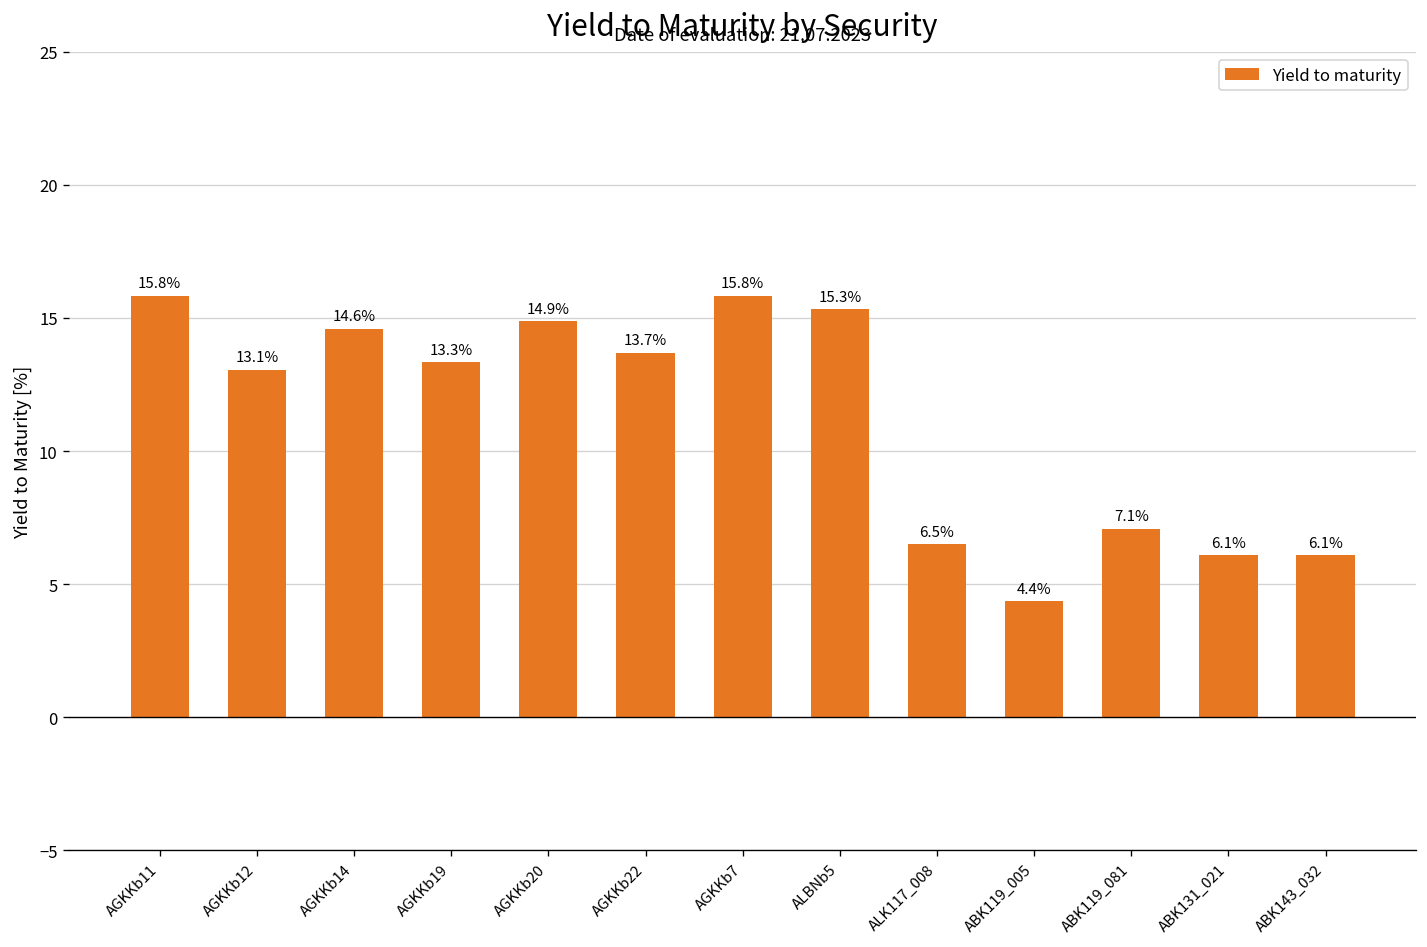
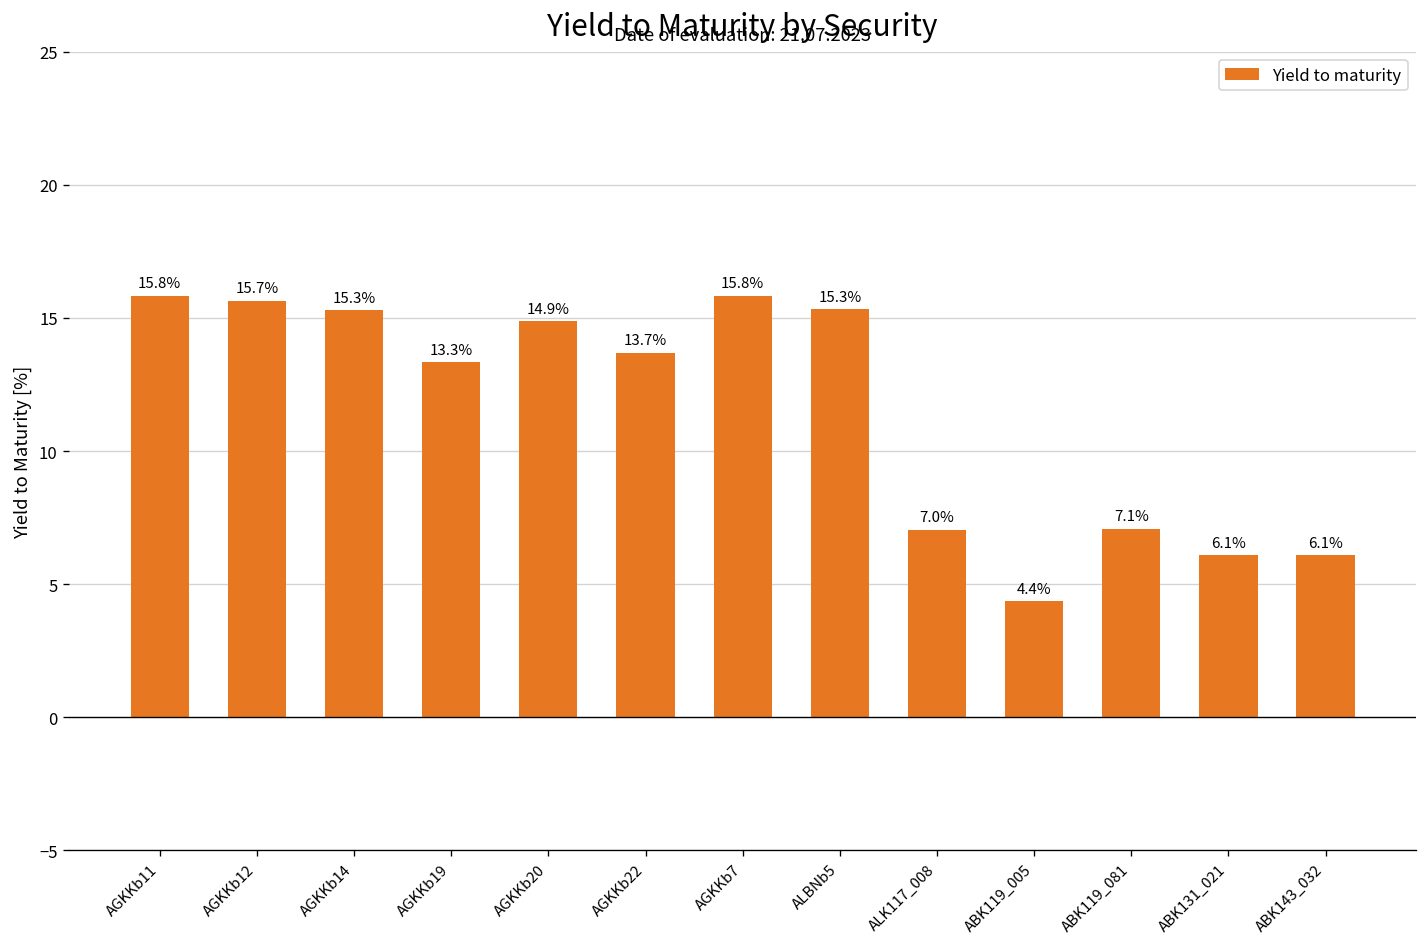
  {
    "AGKKb11": "15.8%",
-   "AGKKb12": "13.1%",
-   "AGKKb14": "14.6%",
+   "AGKKb12": "15.7%",
+   "AGKKb14": "15.3%",
    "AGKKb19": "13.3%",
    "AGKKb20": "14.9%",
    "AGKKb22": "13.7%",
    "AGKKb7": "15.8%",
    "ALBNb5": "15.3%",
-   "ALK117_008": "6.5%",
+   "ALK117_008": "7.0%",
    "ABK119_005": "4.4%",
    "ABK119_081": "7.1%",
    "ABK131_021": "6.1%",
    "ABK143_032": "6.1%"
  }
